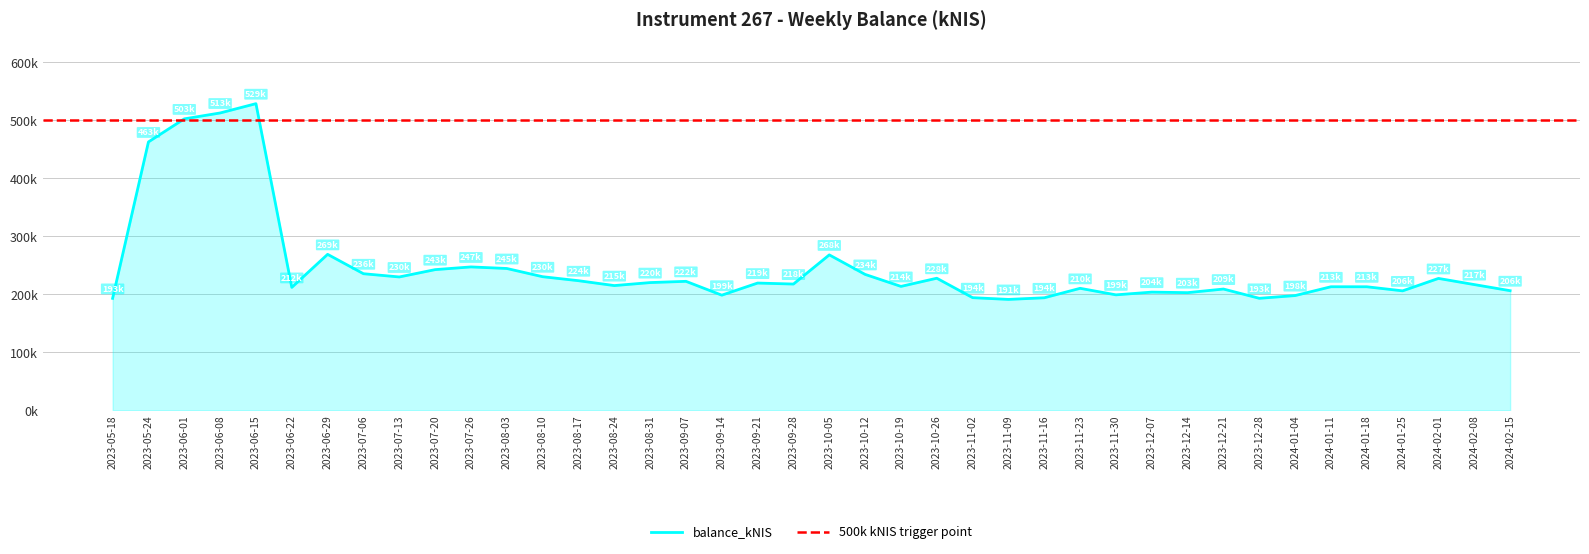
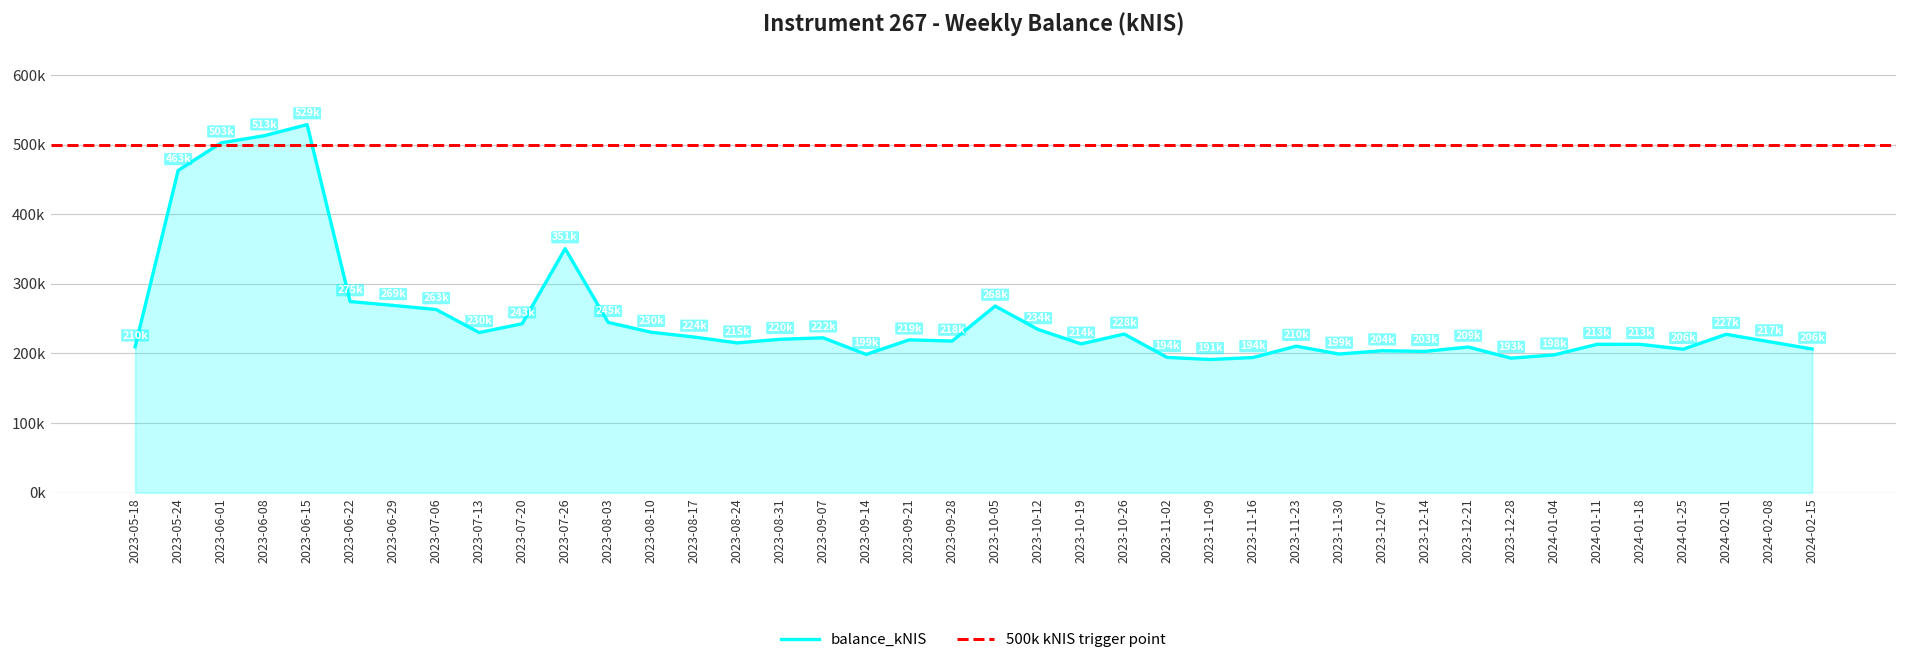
  {
-   "2023-05-18": "193k",
-   "2023-06-22": "212k",
-   "2023-07-06": "236k",
-   "2023-07-26": "247k"
+   "2023-05-18": "210k",
+   "2023-06-22": "275k",
+   "2023-07-06": "263k",
+   "2023-07-26": "351k"
  }
